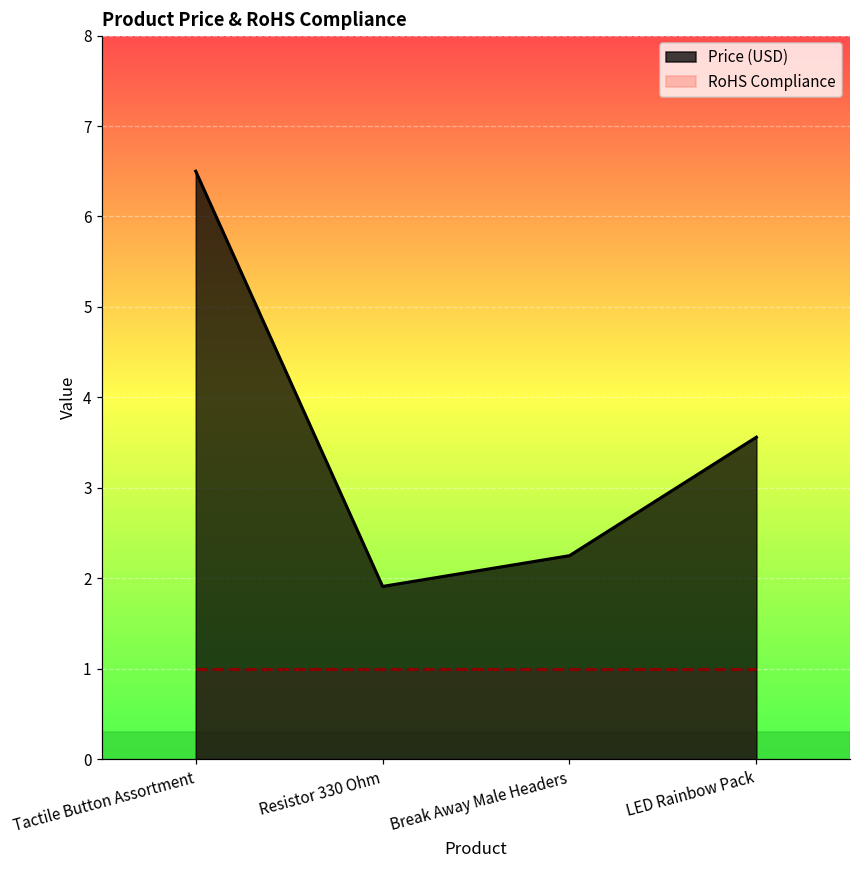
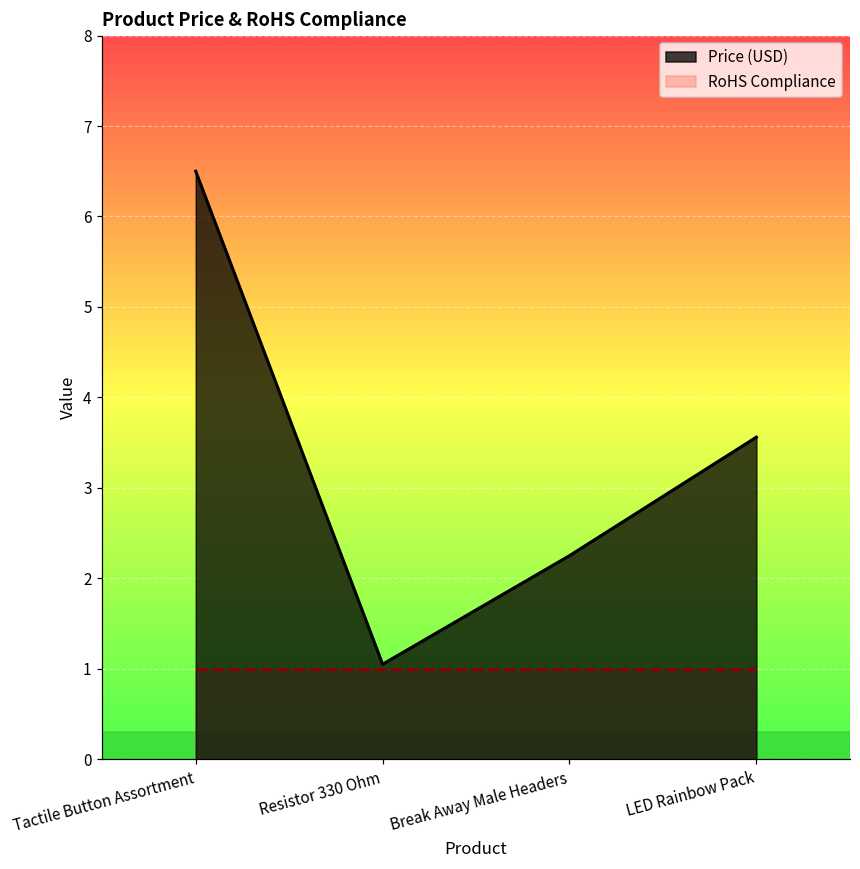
  {
    "Price (USD)": {
      "Tactile Button Assortment": 6.5,
-     "Resistor 330 Ohm": 1.9,
+     "Resistor 330 Ohm": 1.1,
      "Break Away Male Headers": 2.3,
      "LED Rainbow Pack": 3.6
    },
    "RoHS Compliance": {
      "Tactile Button Assortment": 1.0,
      "Resistor 330 Ohm": 1.0,
      "Break Away Male Headers": 1.0,
      "LED Rainbow Pack": 1.0
    }
  }
